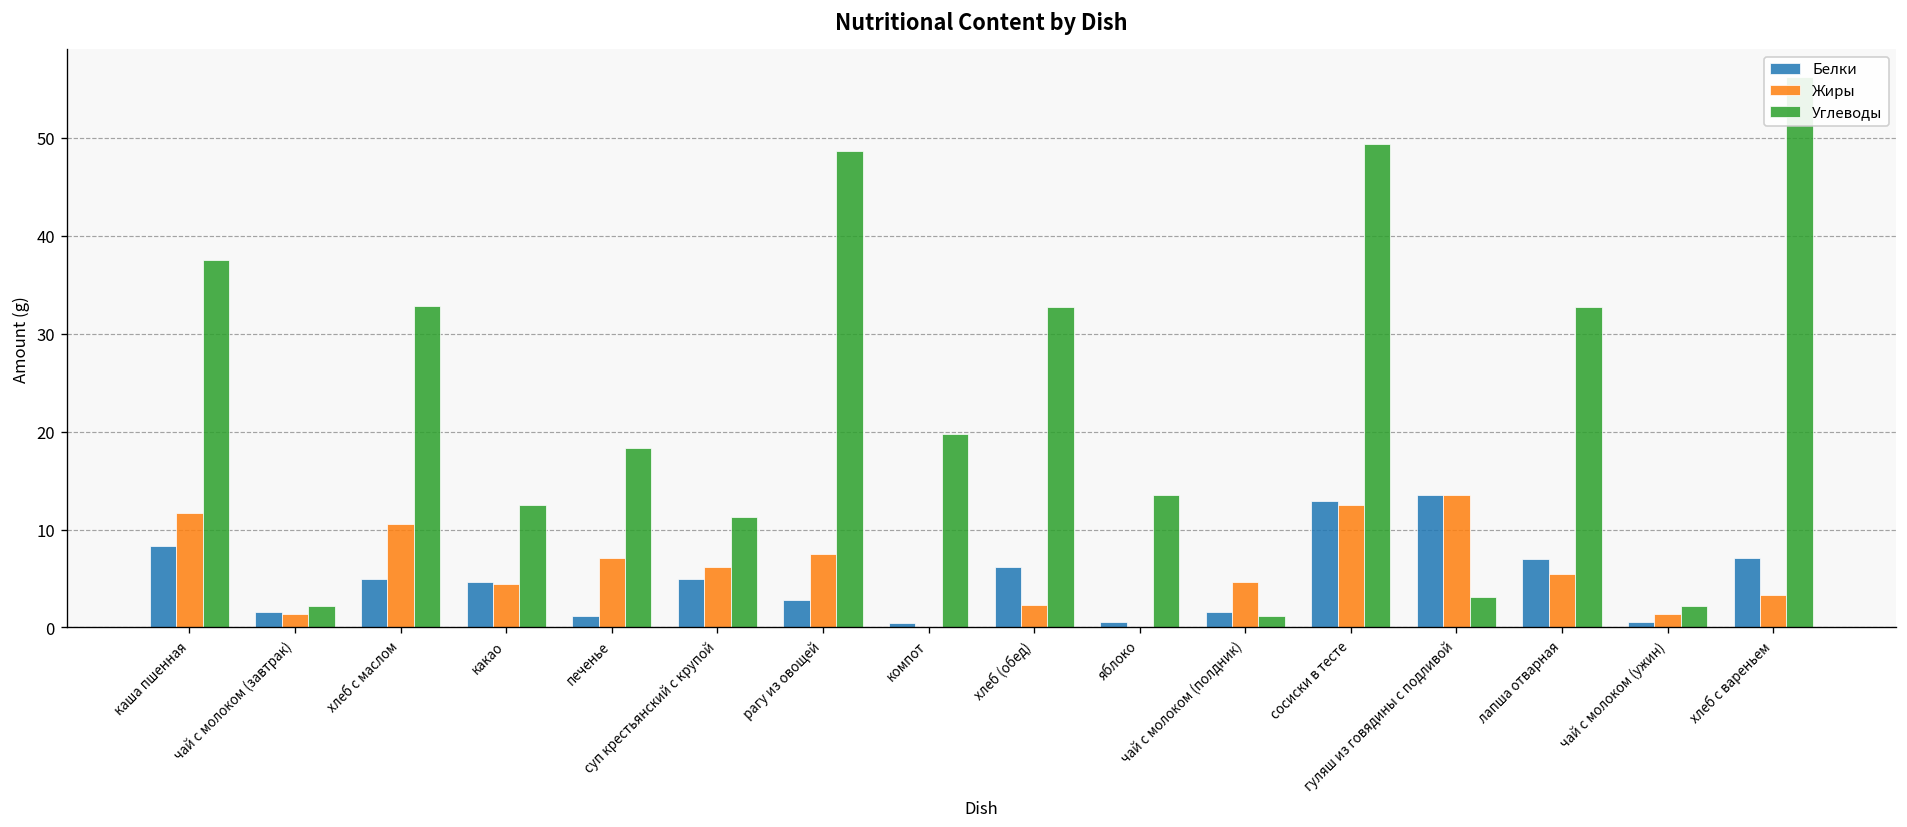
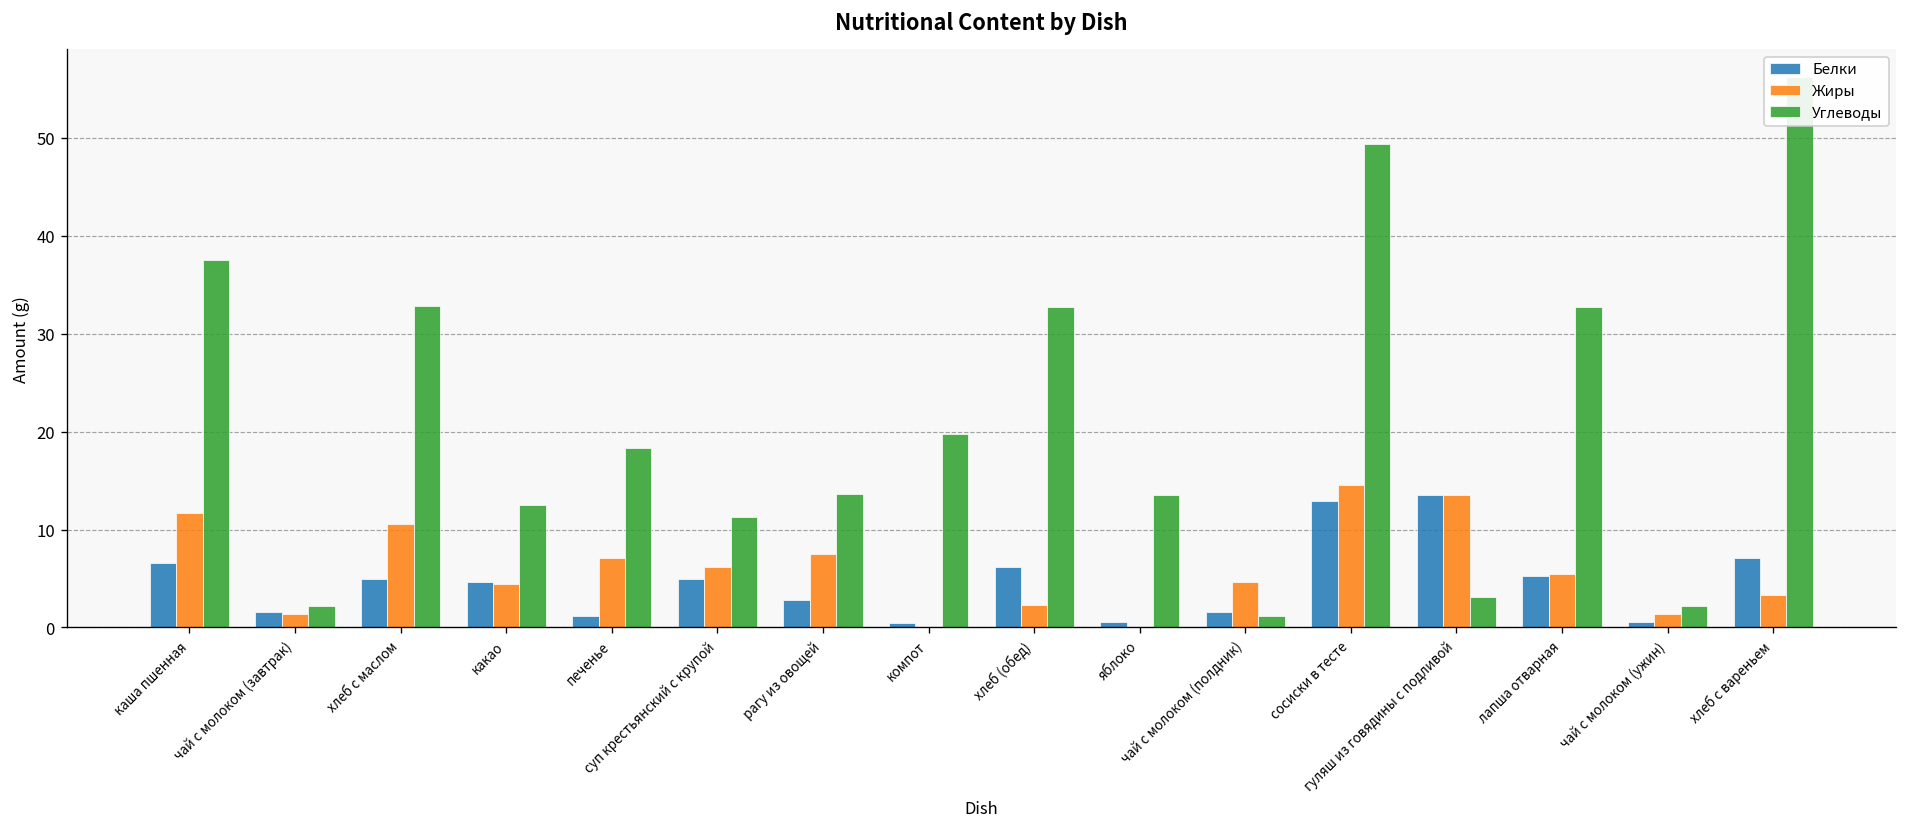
  {
    "Белки": {
-     "каша пшенная": 8,
+     "каша пшенная": 7,
      "чай с молоком (завтрак)": 2,
      "хлеб с маслом": 5,
      "какао": 5,
      "печенье": 1,
      "суп крестьянский с крупой": 5,
      "рагу из овощей": 3,
      "компот": 1,
      "хлеб (обед)": 6,
      "яблоко": 1,
      "чай с молоком (полдник)": 2,
      "сосиски в тесте": 13,
      "гуляш из говядины с подливой": 14,
-     "лапша отварная": 7,
+     "лапша отварная": 5,
      "чай с молоком (ужин)": 1,
      "хлеб с вареньем": 7
    },
    "Жиры": {
      "каша пшенная": 12,
      "чай с молоком (завтрак)": 1,
      "хлеб с маслом": 11,
      "какао": 4,
      "печенье": 7,
      "суп крестьянский с крупой": 6,
      "рагу из овощей": 8,
      "компот": 0,
      "хлеб (обед)": 2,
      "яблоко": 0,
      "чай с молоком (полдник)": 5,
-     "сосиски в тесте": 13,
+     "сосиски в тесте": 15,
      "гуляш из говядины с подливой": 14,
      "лапша отварная": 6,
      "чай с молоком (ужин)": 1,
      "хлеб с вареньем": 3
    },
    "Углеводы": {
      "каша пшенная": 38,
      "чай с молоком (завтрак)": 2,
      "хлеб с маслом": 33,
      "какао": 13,
      "печенье": 18,
      "суп крестьянский с крупой": 11,
-     "рагу из овощей": 49,
+     "рагу из овощей": 14,
      "компот": 20,
      "хлеб (обед)": 33,
      "яблоко": 14,
      "чай с молоком (полдник)": 1,
      "сосиски в тесте": 49,
      "гуляш из говядины с подливой": 3,
      "лапша отварная": 33,
      "чай с молоком (ужин)": 2
    }
  }
